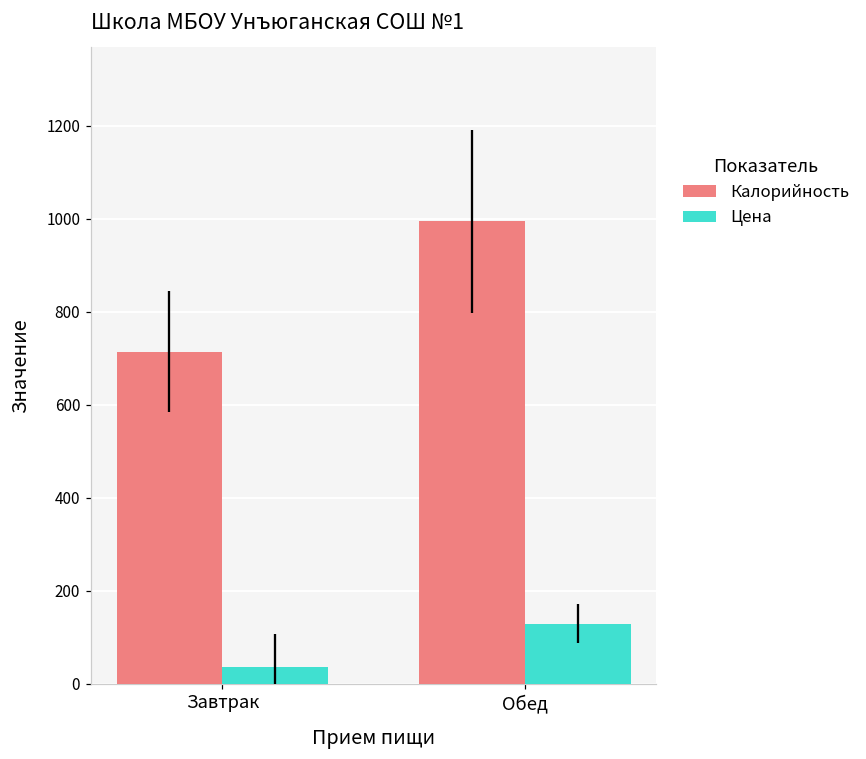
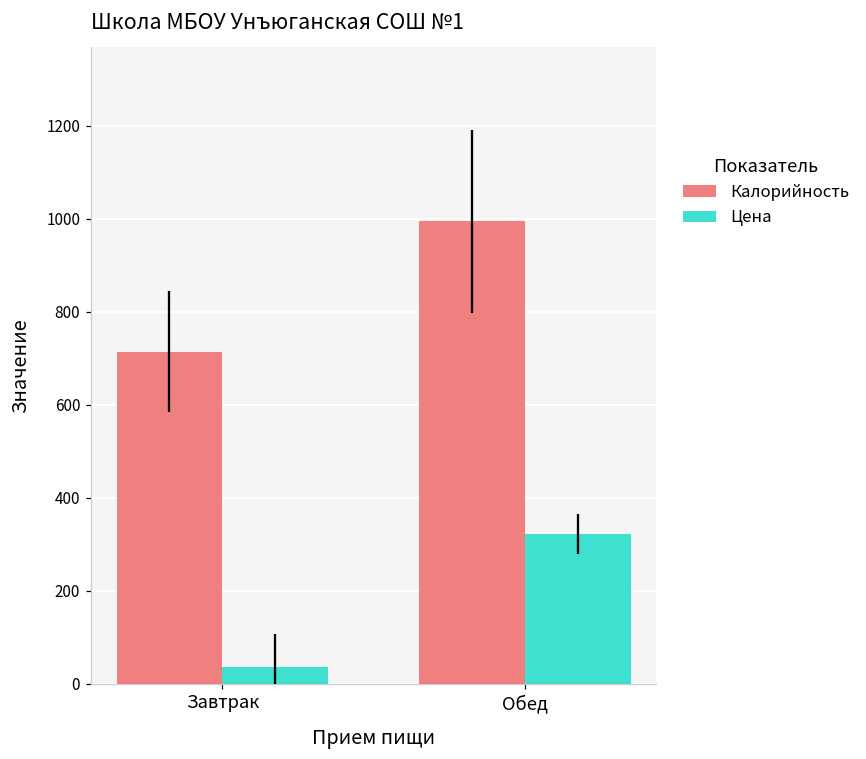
  {
    "Калорийность": {
      "Завтрак": 710,
      "Обед": 990
    },
    "Цена": {
      "Завтрак": 40,
-     "Обед": 130
+     "Обед": 320
    }
  }
